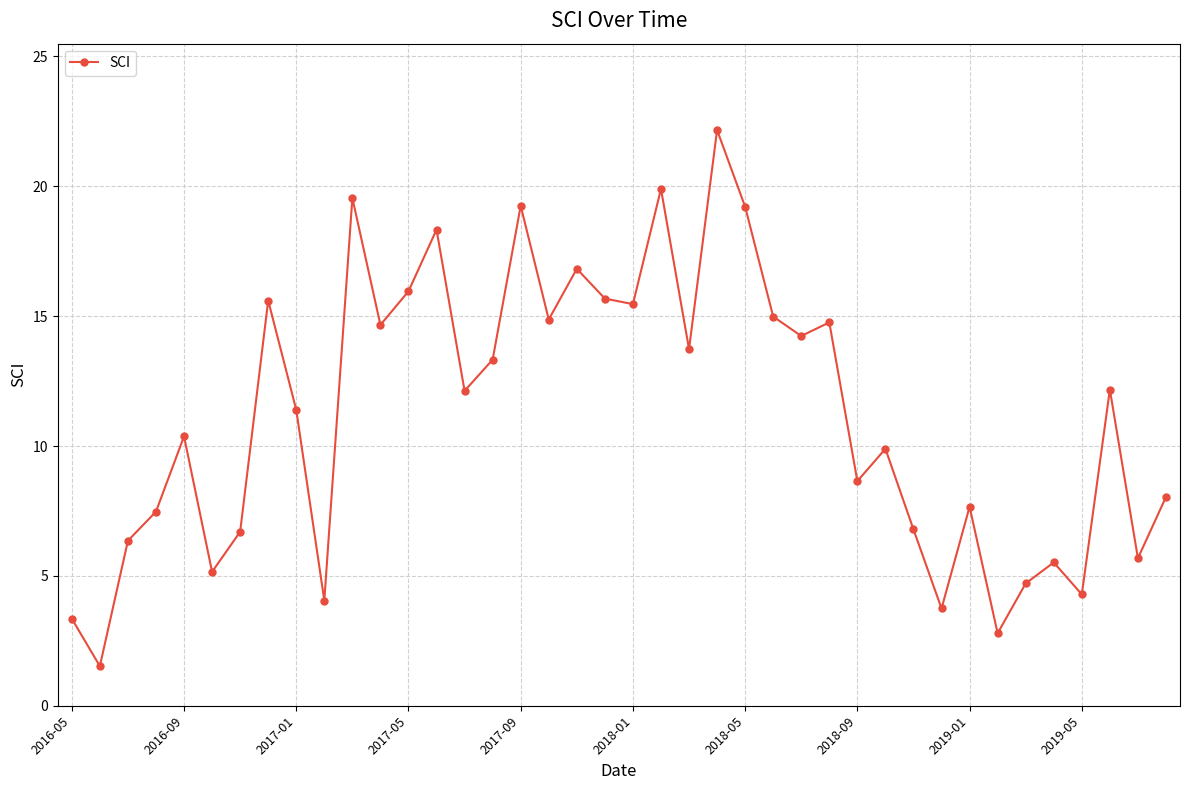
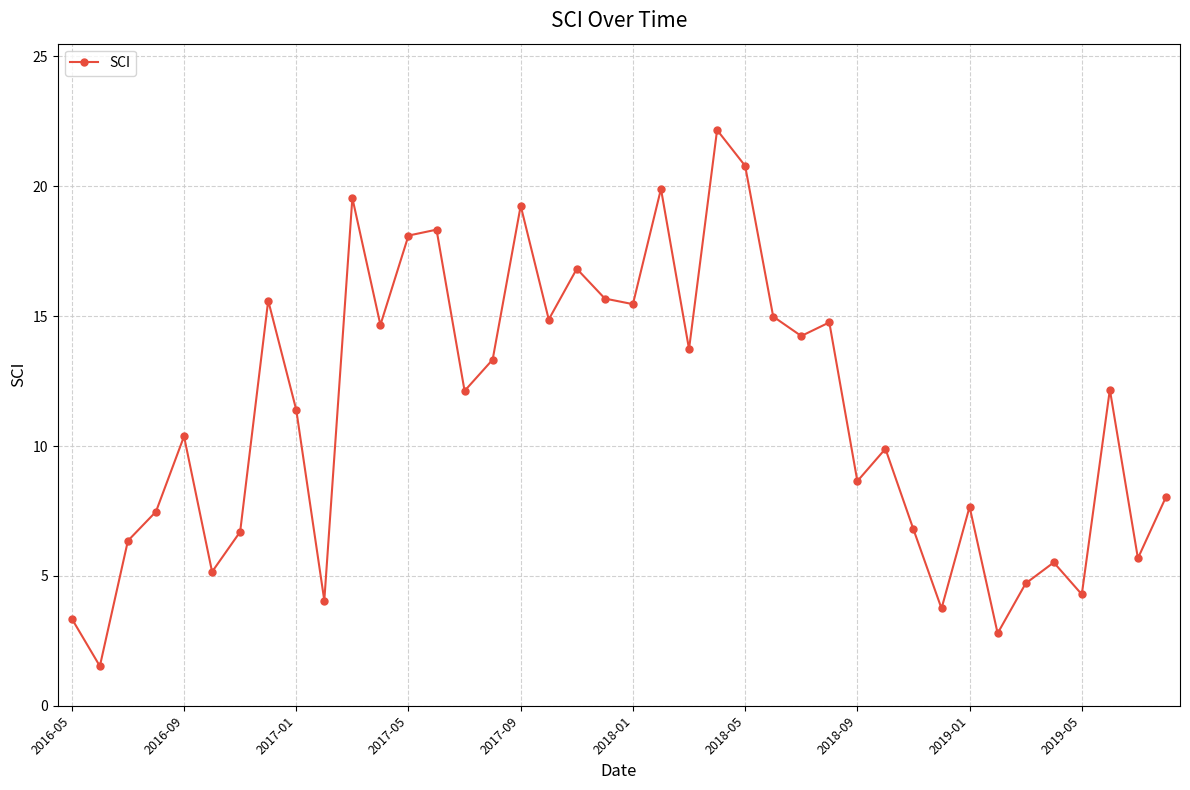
  {
    "2016-05": 3.4,
    "2016-09": 10.4,
    "2017-01": 11.4,
-   "2017-05": 16.0,
+   "2017-05": 18.1,
    "2017-09": 19.3,
    "2018-01": 15.5,
-   "2018-05": 19.2,
+   "2018-05": 20.8,
    "2018-09": 8.6,
    "2019-01": 7.7,
    "2019-05": 4.3
  }
